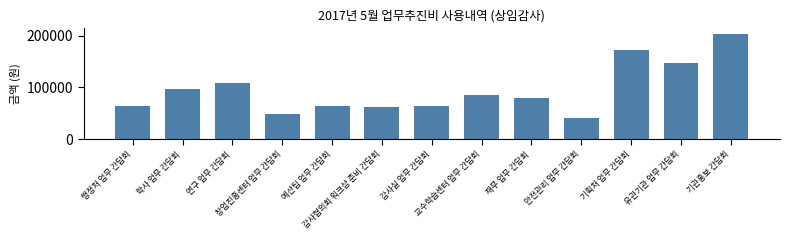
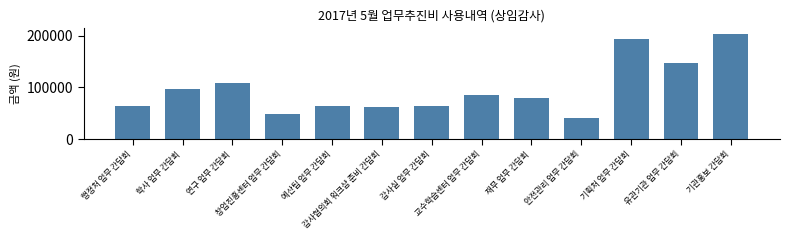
  {
    "행정처 업무 간담회": 70000,
    "학사 업무 간담회": 100000,
    "연구 업무 간담회": 110000,
    "창업진흥센터 업무 간담회": 50000,
    "예산팀 업무 간담회": 60000,
    "감사협의회 워크샵 준비 간담회": 60000,
    "감사실 업무 간담회": 60000,
    "교수학습센터 업무 간담회": 90000,
    "재무 업무 간담회": 80000,
    "안전관리 업무 간담회": 40000,
-   "기획처 업무 간담회": 170000,
+   "기획처 업무 간담회": 190000,
    "유관기관 업무 간담회": 150000,
    "기관홍보 간담회": 200000
  }
